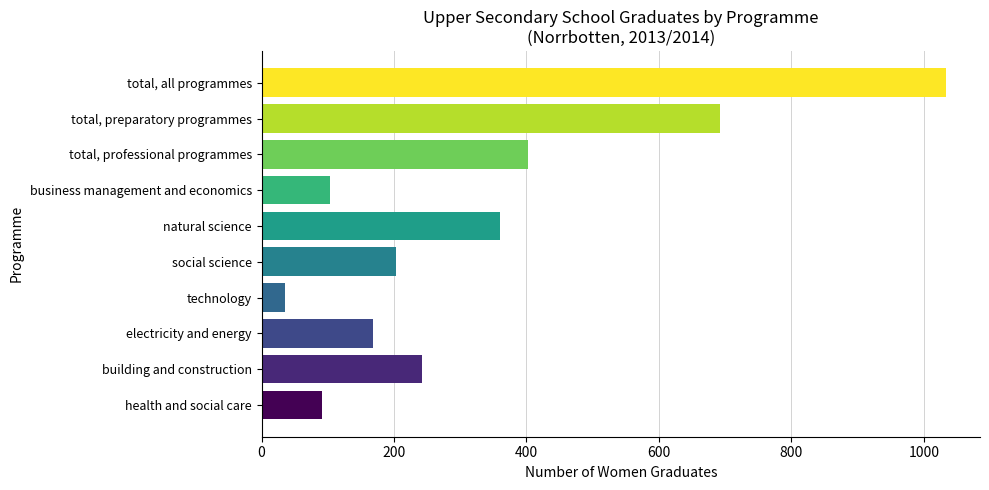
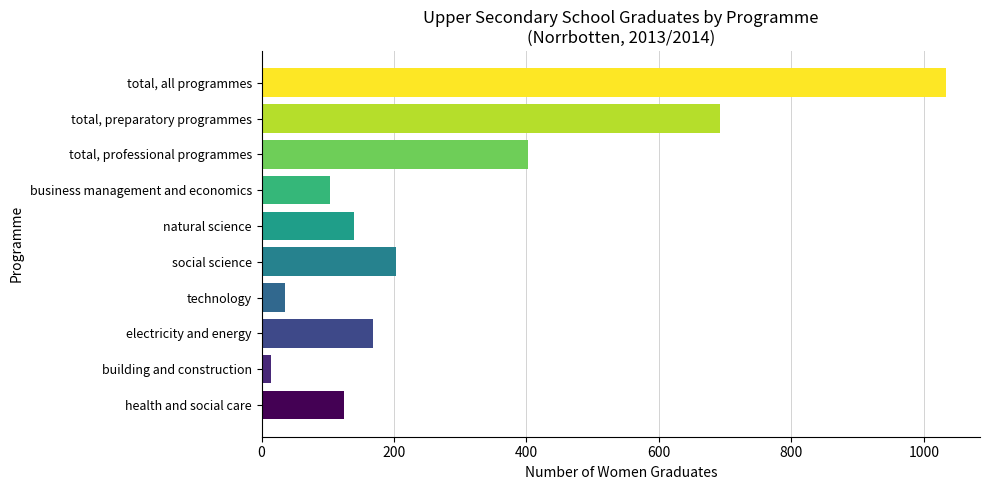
  {
    "total, all programmes": 1030,
    "total, preparatory programmes": 690,
    "total, professional programmes": 400,
    "business management and economics": 100,
-   "natural science": 360,
+   "natural science": 140,
    "social science": 200,
    "technology": 40,
    "electricity and energy": 170,
-   "building and construction": 240,
-   "health and social care": 90
+   "building and construction": 10,
+   "health and social care": 120
  }
